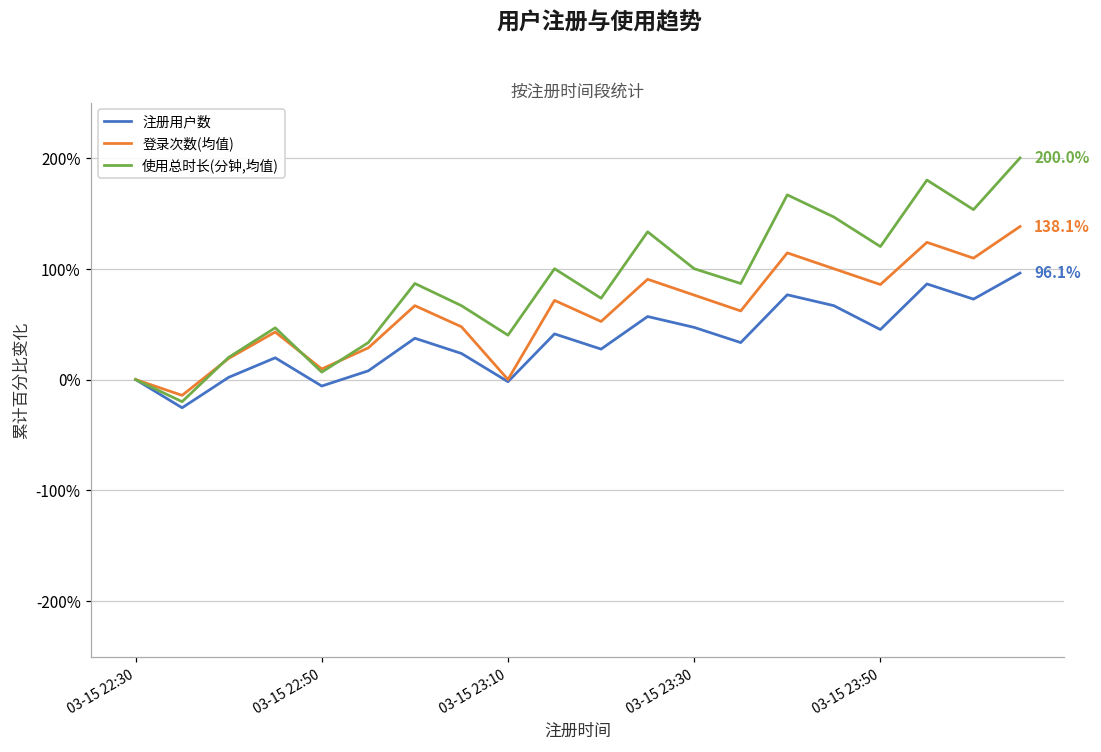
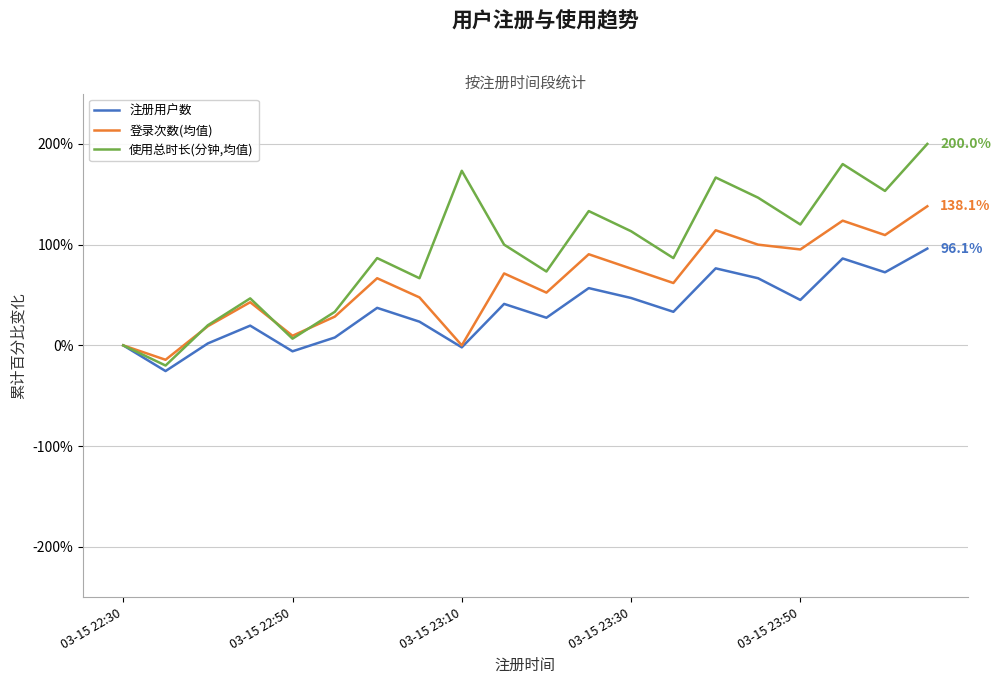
  {
    "注册用户数": {
      "03-15 22:50": "-6%",
      "03-15 23:30": "47%",
      "03-15 23:50": "45%"
    },
    "登录次数(均值)": {
      "03-15 22:50": "10%",
      "03-15 23:30": "76%",
-     "03-15 23:50": "86%"
+     "03-15 23:50": "95%"
    },
    "使用总时长(分钟,均值)": {
      "03-15 22:50": "7%",
-     "03-15 23:10": "40%",
-     "03-15 23:30": "100%",
+     "03-15 23:10": "173%",
+     "03-15 23:30": "113%",
      "03-15 23:50": "120%"
    }
  }
